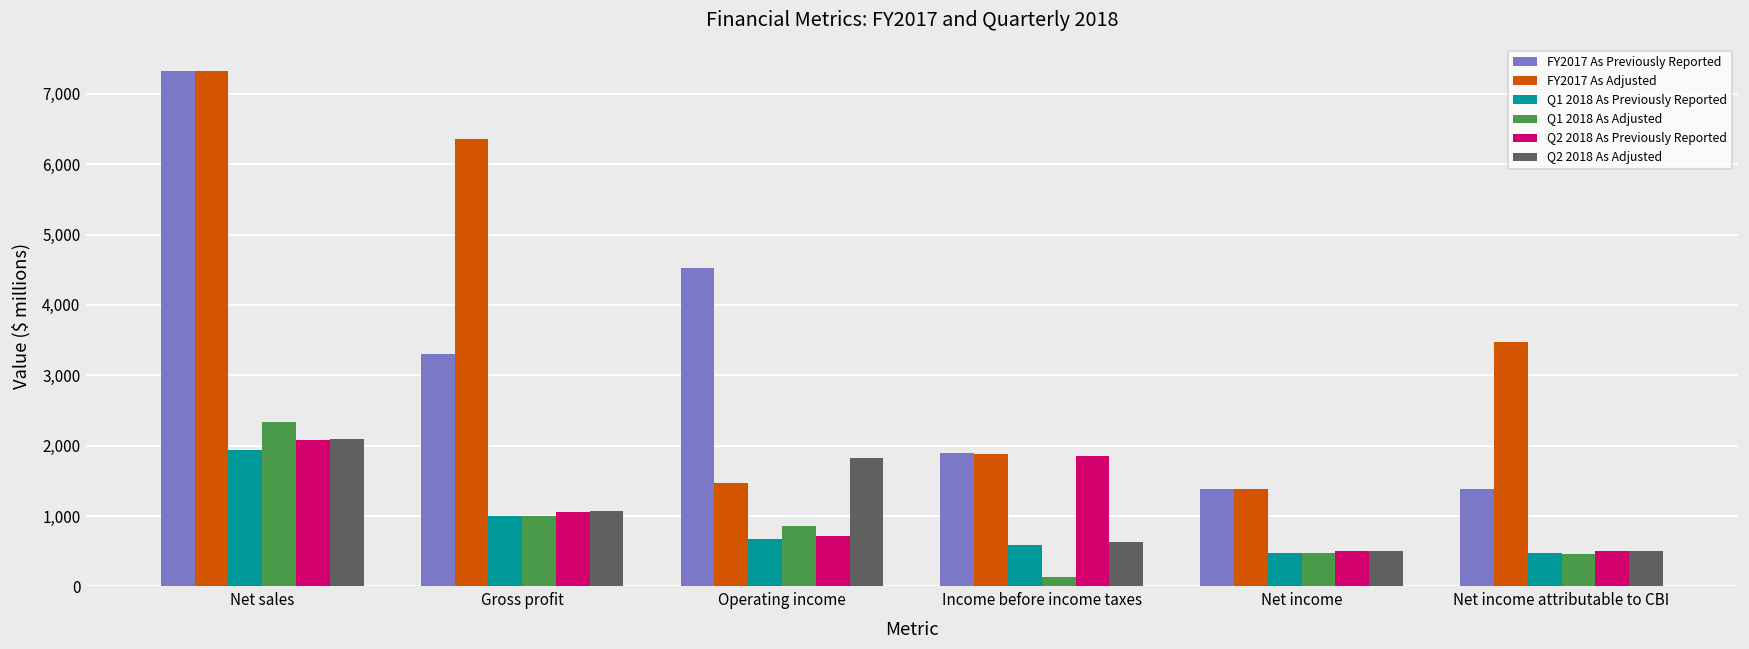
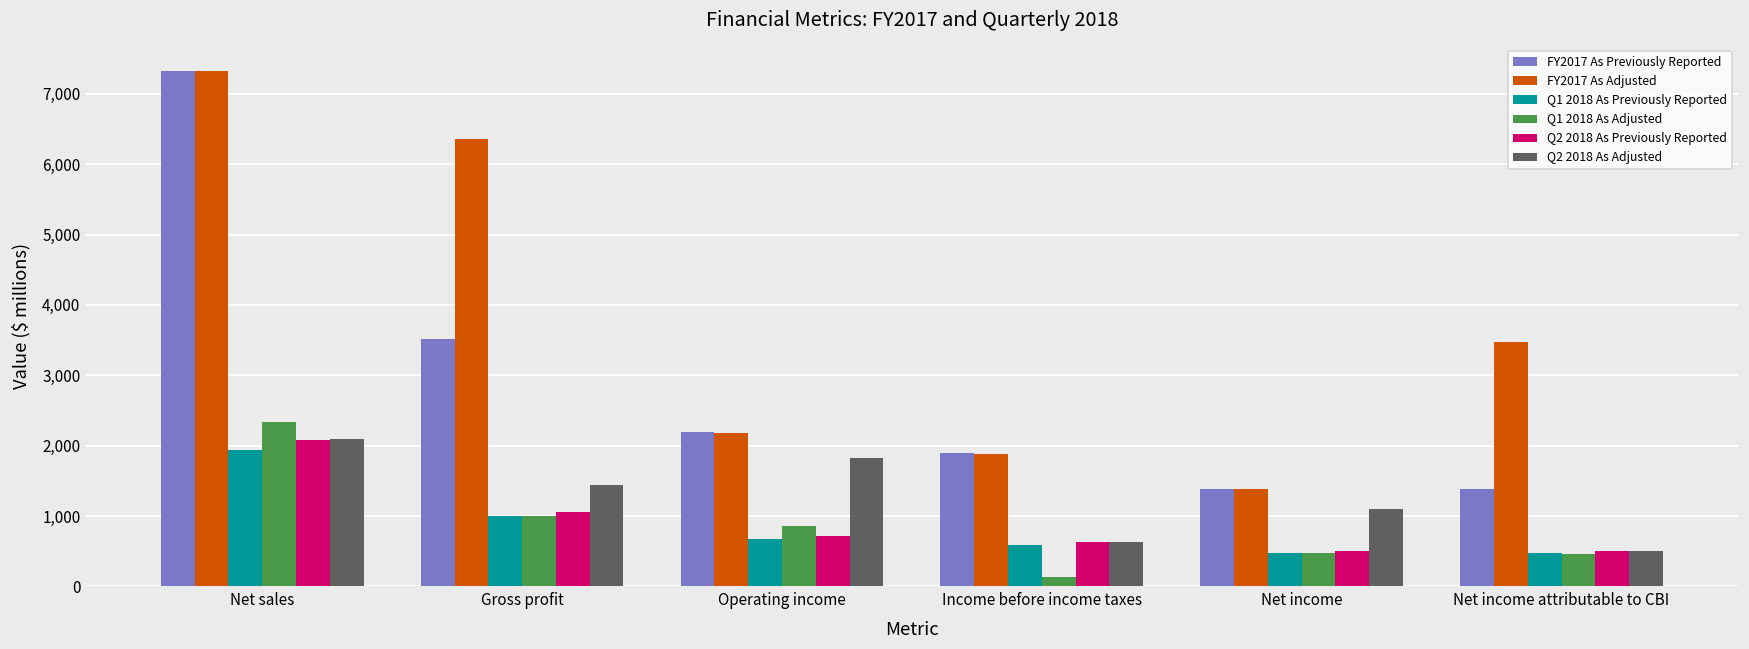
  {
    "FY2017 As Previously Reported": {
      "Net sales": "7,300",
-     "Gross profit": "3,300",
-     "Operating income": "4,500",
+     "Gross profit": "3,500",
+     "Operating income": "2,200",
      "Income before income taxes": "1,900",
      "Net income": "1,400",
      "Net income attributable to CBI": "1,400"
    },
    "FY2017 As Adjusted": {
      "Net sales": "7,300",
      "Gross profit": "6,400",
-     "Operating income": "1,500",
+     "Operating income": "2,200",
      "Income before income taxes": "1,900",
      "Net income": "1,400",
      "Net income attributable to CBI": "3,500"
    },
    "Q1 2018 As Previously Reported": {
      "Net sales": "1,900",
      "Gross profit": "1,000",
      "Operating income": "700",
      "Income before income taxes": "600",
      "Net income": "500",
      "Net income attributable to CBI": "500"
    },
    "Q1 2018 As Adjusted": {
      "Net sales": "2,300",
      "Gross profit": "1,000",
      "Operating income": "900",
      "Income before income taxes": "100",
      "Net income": "500",
      "Net income attributable to CBI": "500"
    },
    "Q2 2018 As Previously Reported": {
      "Net sales": "2,100",
      "Gross profit": "1,100",
      "Operating income": "700",
-     "Income before income taxes": "1,900",
+     "Income before income taxes": "600",
      "Net income": "500",
      "Net income attributable to CBI": "500"
    },
    "Q2 2018 As Adjusted": {
      "Net sales": "2,100",
-     "Gross profit": "1,100",
+     "Gross profit": "1,400",
      "Operating income": "1,800",
      "Income before income taxes": "600",
-     "Net income": "500",
+     "Net income": "1,100",
      "Net income attributable to CBI": "500"
    }
  }
